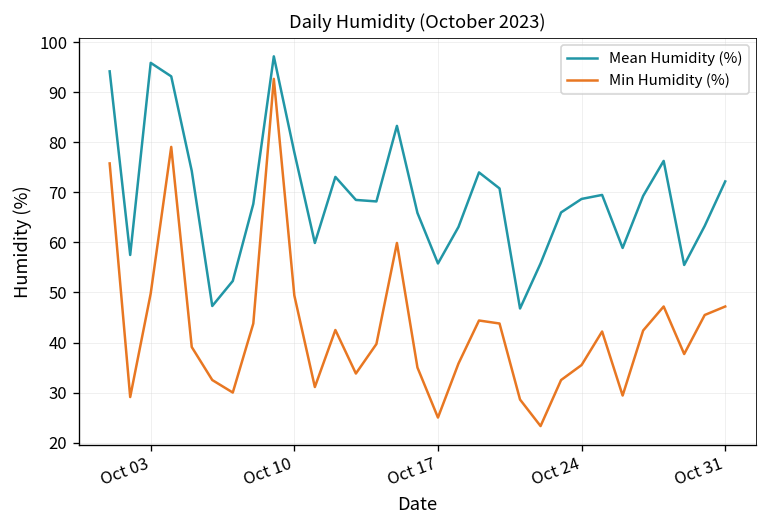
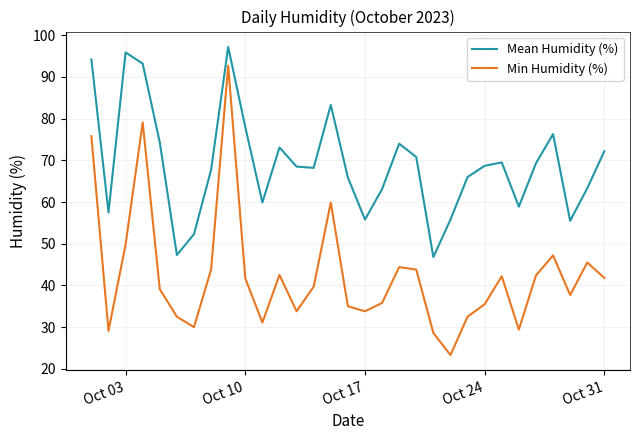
  {
    "Mean Humidity (%)": {
      "Oct 03": 96,
      "Oct 10": 78,
      "Oct 17": 56,
      "Oct 24": 69,
      "Oct 31": 72
    },
    "Min Humidity (%)": {
      "Oct 03": 50,
-     "Oct 10": 49,
-     "Oct 17": 25,
+     "Oct 10": 42,
+     "Oct 17": 34,
      "Oct 24": 36,
-     "Oct 31": 47
+     "Oct 31": 42
    }
  }
